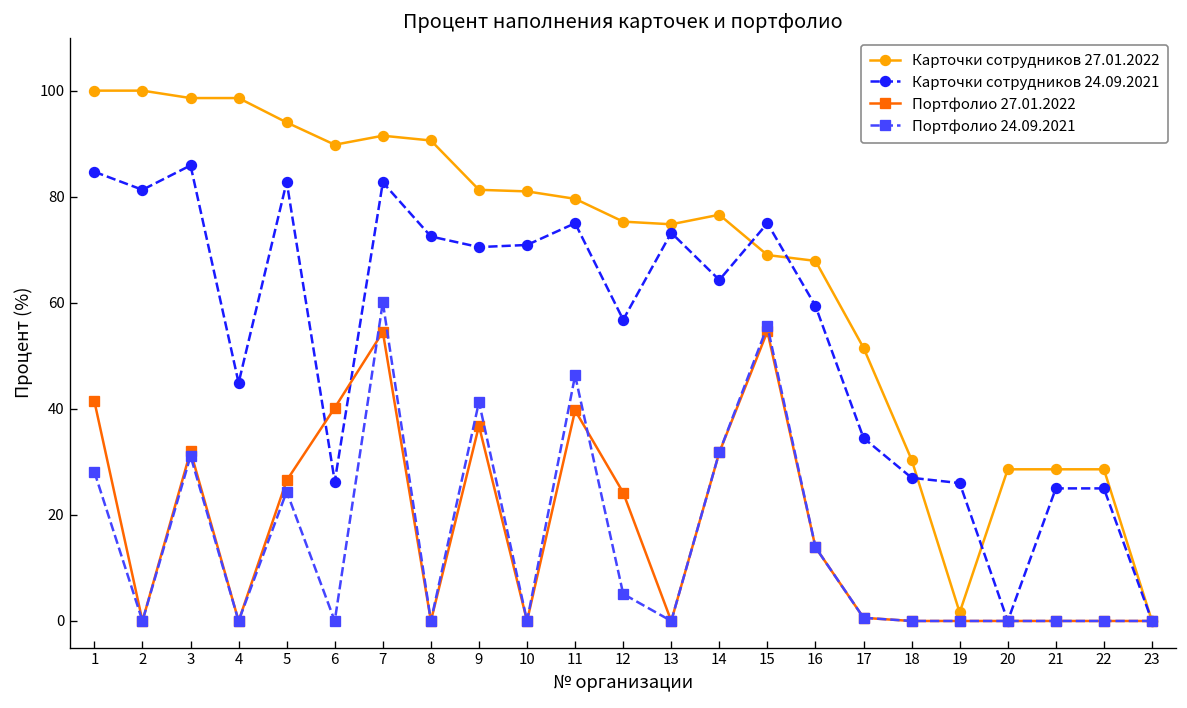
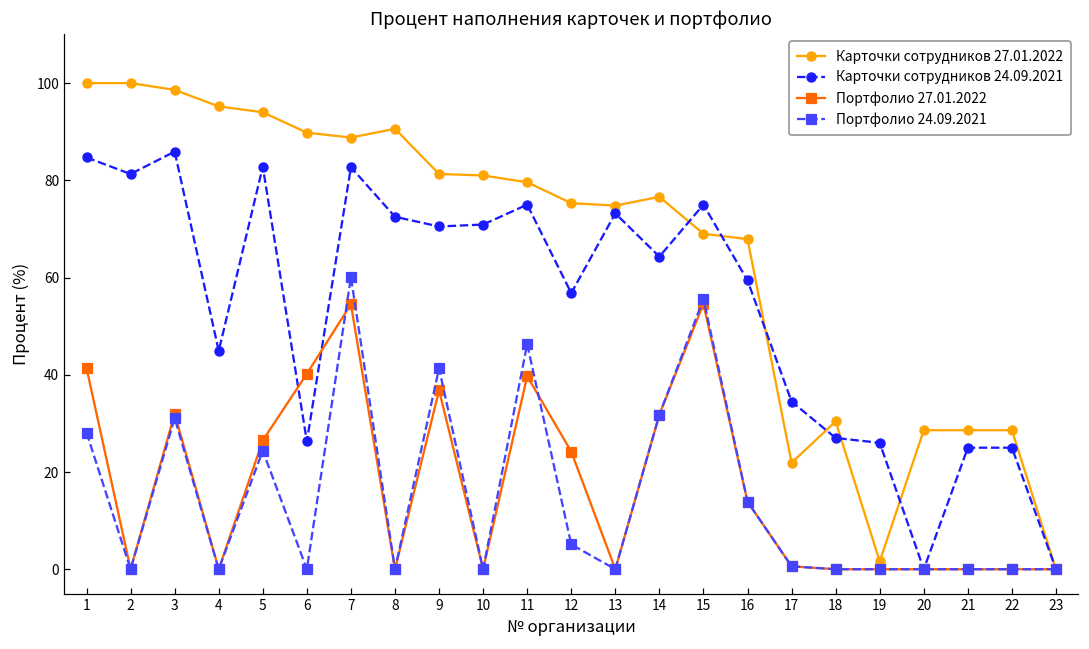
  {
    "Карточки сотрудников 27.01.2022": {
      "1": 100,
      "2": 100,
      "3": 99,
-     "4": 99,
+     "4": 95,
      "5": 94,
      "6": 90,
-     "7": 92,
+     "7": 89,
      "8": 91,
      "9": 81,
      "10": 81,
      "11": 80,
      "12": 75,
      "13": 75,
      "14": 77,
      "15": 69,
      "16": 68,
-     "17": 52,
+     "17": 22,
      "18": 30,
      "19": 2,
      "20": 29,
      "21": 29,
      "22": 29
    },
    "Портфолио 27.01.2022": {
      "1": 41,
      "3": 32,
      "5": 27,
      "6": 40,
      "7": 55,
      "9": 37,
      "11": 40,
      "12": 24,
      "15": 55
    }
  }
